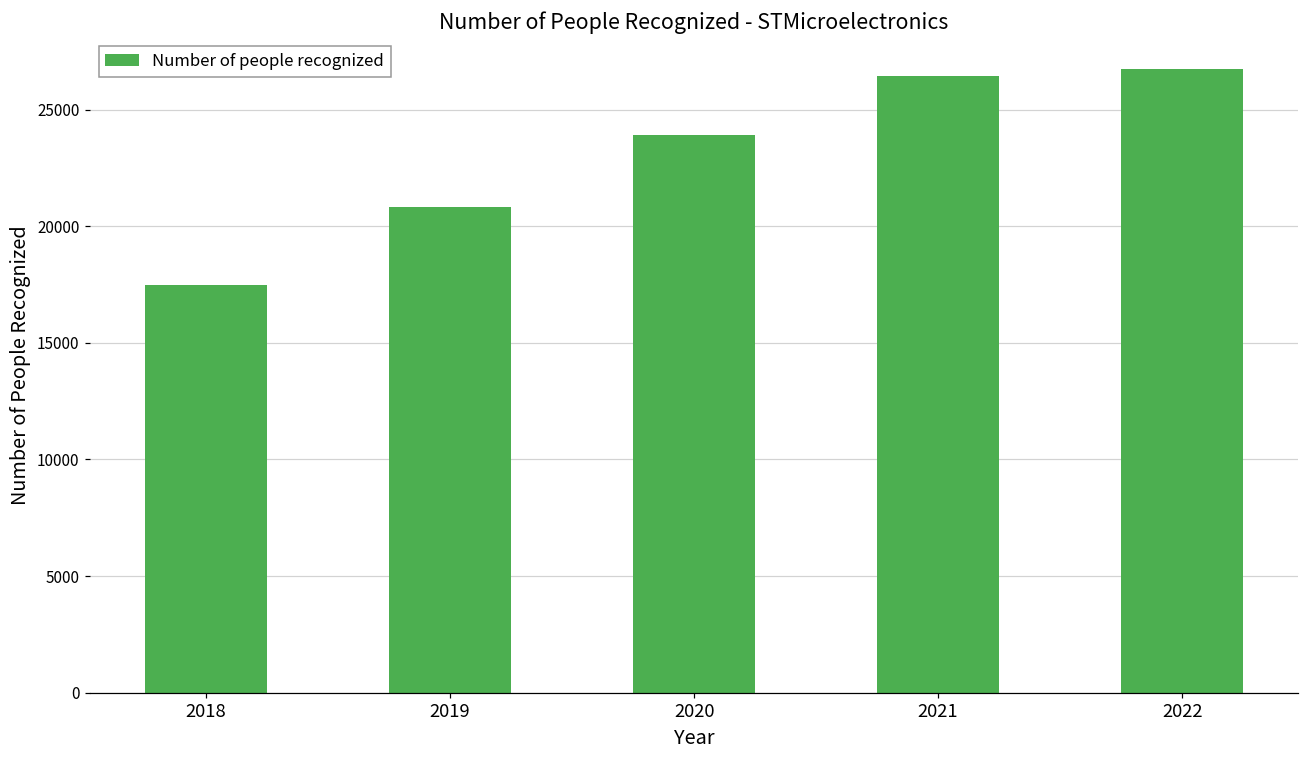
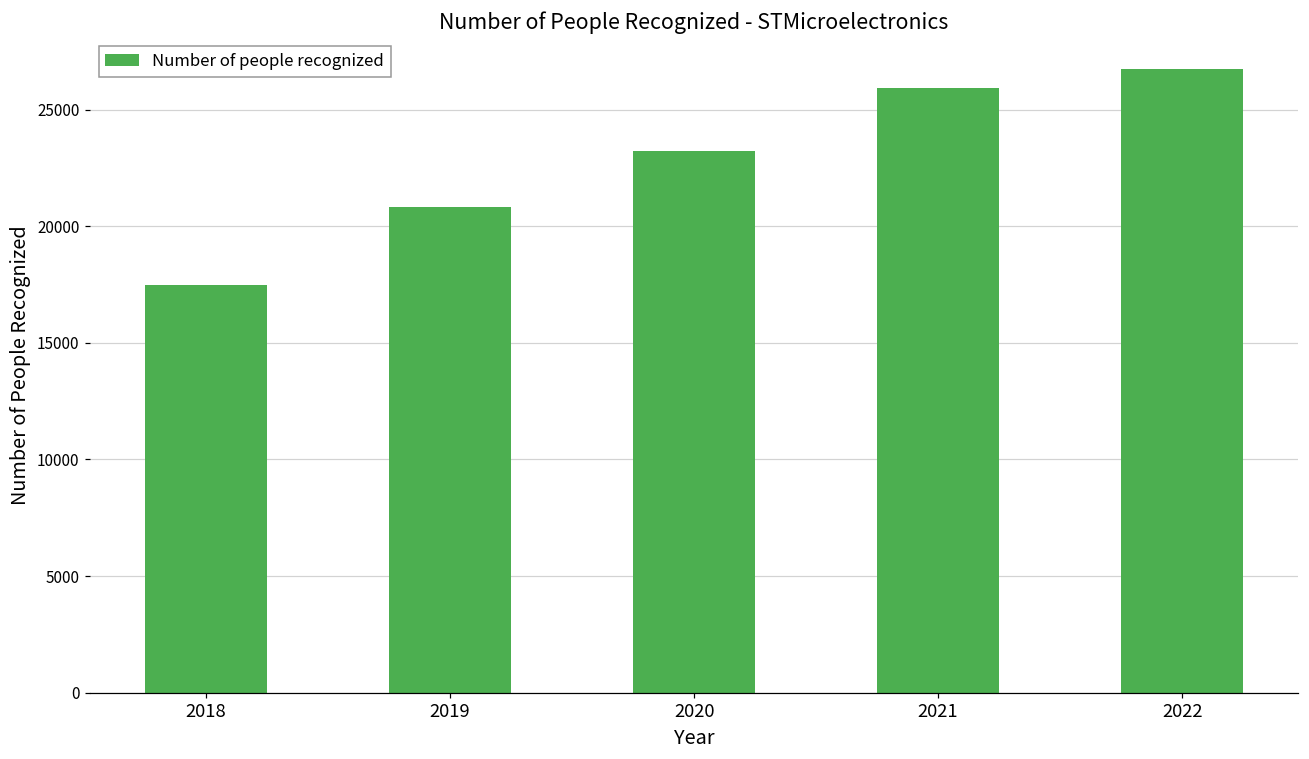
  {
    "2018": 17500,
    "2019": 20800,
-   "2020": 23900,
-   "2021": 26500,
+   "2020": 23200,
+   "2021": 25900,
    "2022": 26700
  }
